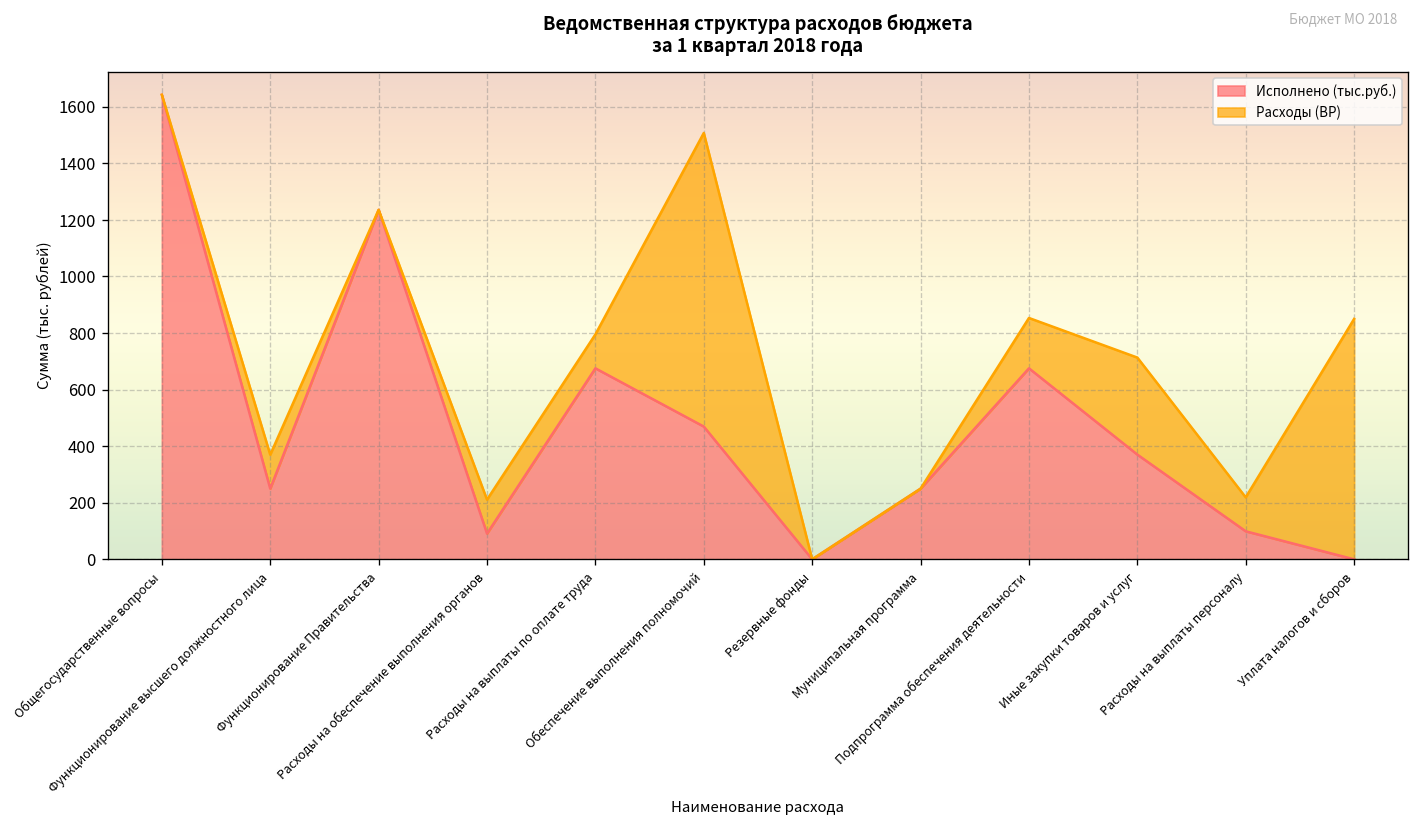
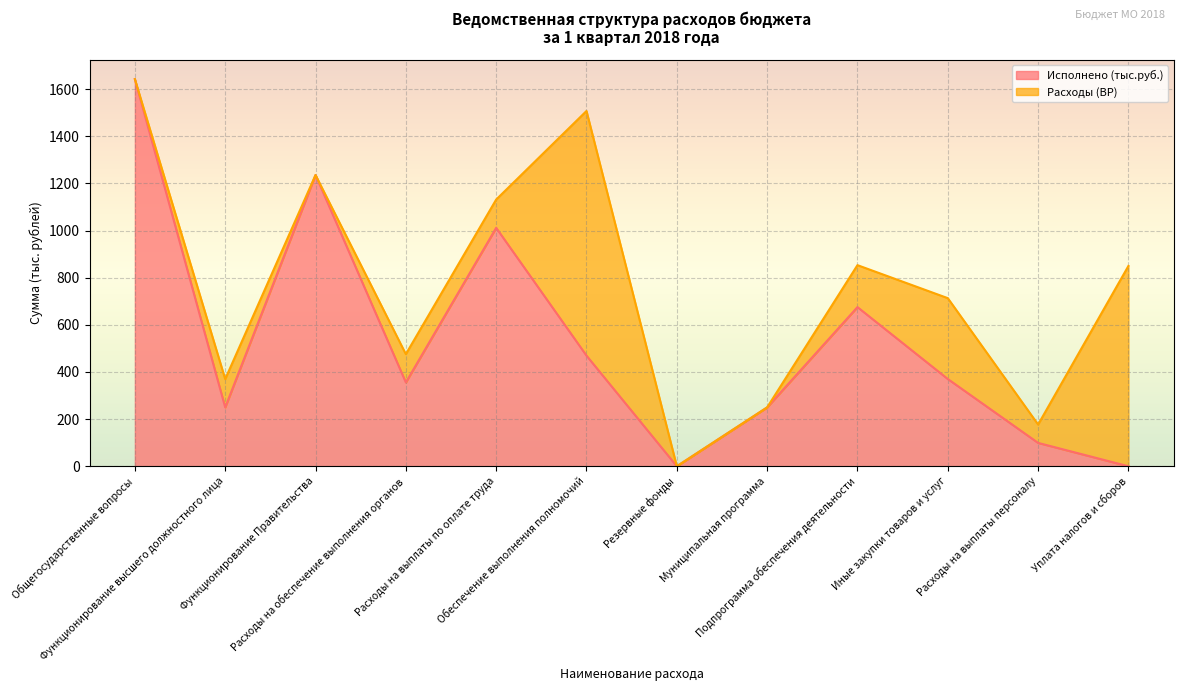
  {
    "Исполнено (тыс.руб.)": {
      "Функционирование высшего должностного лица": 250,
-     "Расходы на обеспечение выполнения органов": 90,
-     "Расходы на выплаты по оплате труда": 680,
+     "Расходы на обеспечение выполнения органов": 360,
+     "Расходы на выплаты по оплате труда": 1010,
      "Обеспечение выполнения полномочий": 470,
      "Подпрограмма обеспечения деятельности": 680,
      "Иные закупки товаров и услуг": 370,
      "Расходы на выплаты персоналу": 100,
      "Уплата налогов и сборов": 0
    },
    "Расходы (ВР)": {
      "Функционирование высшего должностного лица": 120,
      "Расходы на обеспечение выполнения органов": 120,
      "Расходы на выплаты по оплате труда": 120,
      "Обеспечение выполнения полномочий": 1040,
      "Подпрограмма обеспечения деятельности": 180,
      "Иные закупки товаров и услуг": 340,
-     "Расходы на выплаты персоналу": 120,
+     "Расходы на выплаты персоналу": 80,
      "Уплата налогов и сборов": 850
    }
  }
